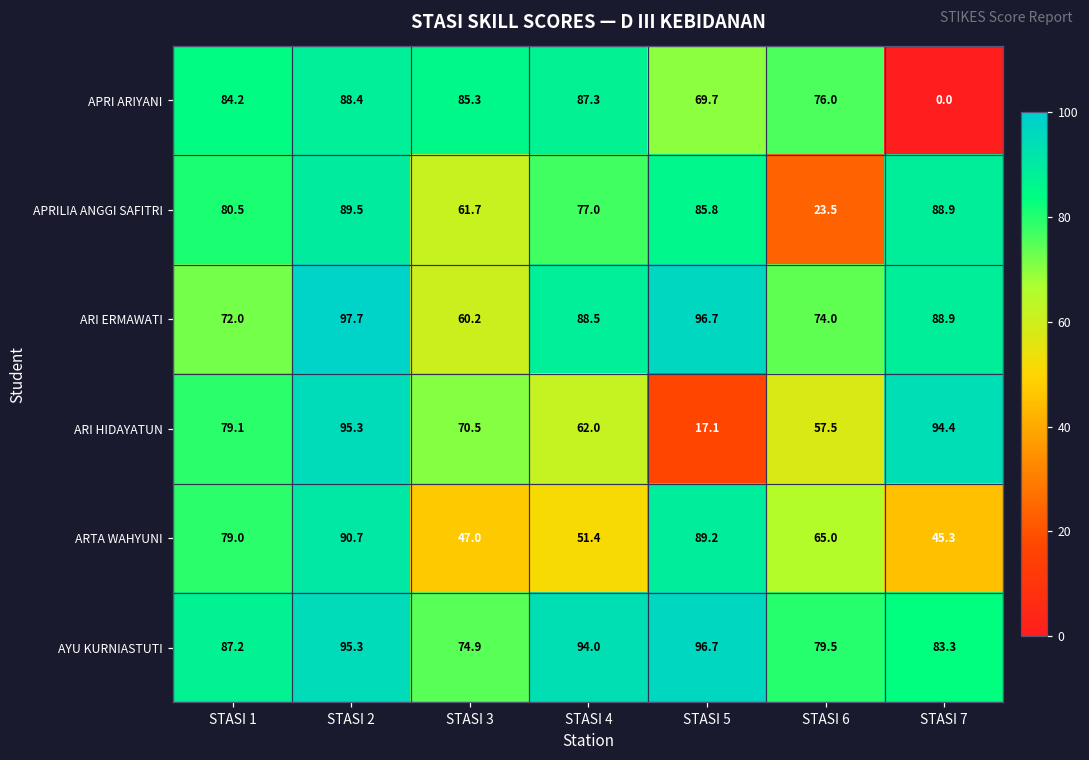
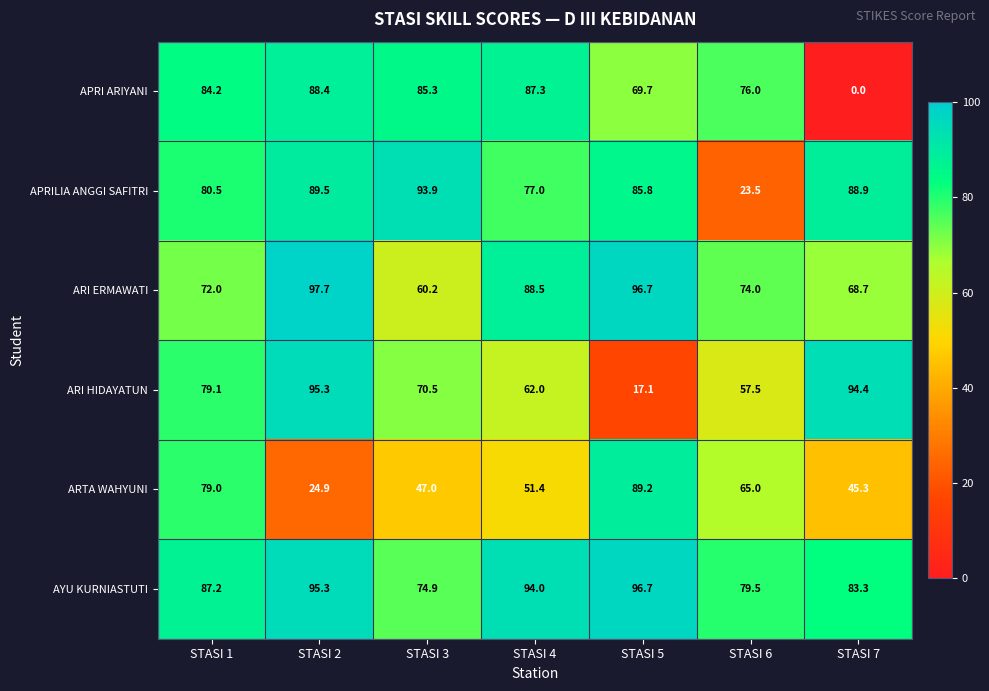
  {
    "APRI ARIYANI": {
      "STASI 1": 84.2,
      "STASI 2": 88.4,
      "STASI 3": 85.3,
      "STASI 4": 87.3,
      "STASI 5": 69.7,
      "STASI 6": 76.0,
      "STASI 7": 0.0
    },
    "APRILIA ANGGI SAFITRI": {
      "STASI 1": 80.5,
      "STASI 2": 89.5,
-     "STASI 3": 61.7,
+     "STASI 3": 93.9,
      "STASI 4": 77.0,
      "STASI 5": 85.8,
      "STASI 6": 23.5,
      "STASI 7": 88.9
    },
    "ARI ERMAWATI": {
      "STASI 1": 72.0,
      "STASI 2": 97.7,
      "STASI 3": 60.2,
      "STASI 4": 88.5,
      "STASI 5": 96.7,
      "STASI 6": 74.0,
-     "STASI 7": 88.9
+     "STASI 7": 68.7
    },
    "ARI HIDAYATUN": {
      "STASI 1": 79.1,
      "STASI 2": 95.3,
      "STASI 3": 70.5,
      "STASI 4": 62.0,
      "STASI 5": 17.1,
      "STASI 6": 57.5,
      "STASI 7": 94.4
    },
    "ARTA WAHYUNI": {
      "STASI 1": 79.0,
-     "STASI 2": 90.7,
+     "STASI 2": 24.9,
      "STASI 3": 47.0,
      "STASI 4": 51.4,
      "STASI 5": 89.2,
      "STASI 6": 65.0,
      "STASI 7": 45.3
    },
    "AYU KURNIASTUTI": {
      "STASI 1": 87.2,
      "STASI 2": 95.3,
      "STASI 3": 74.9,
      "STASI 4": 94.0,
      "STASI 5": 96.7,
      "STASI 6": 79.5,
      "STASI 7": 83.3
    }
  }
